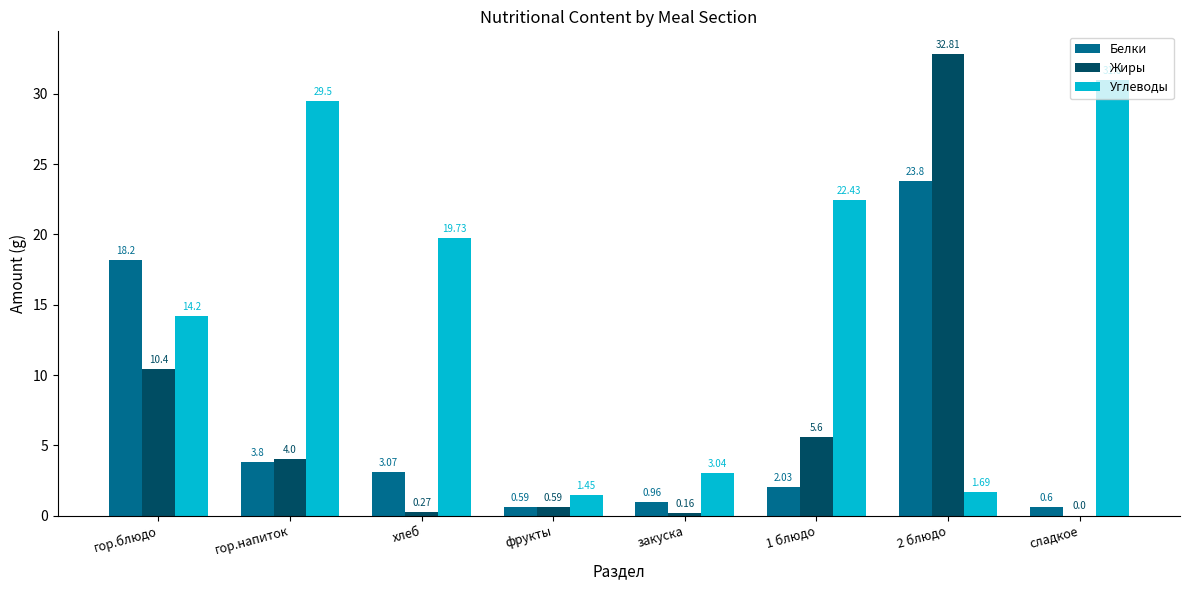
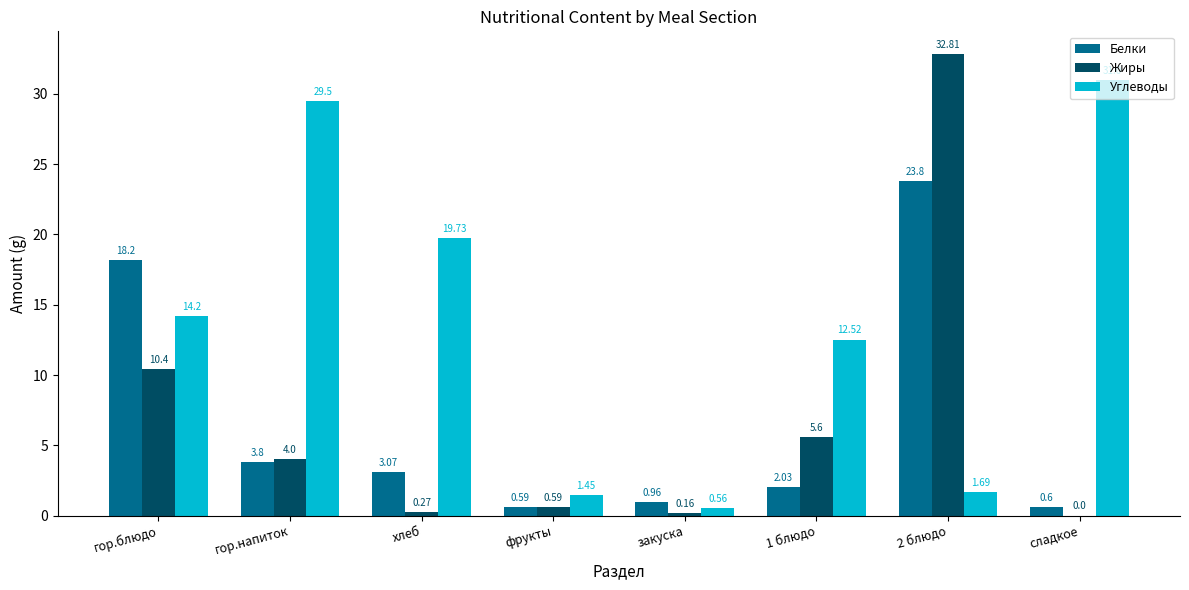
  {
    "Углеводы": {
      "гор.блюдо": 14.2,
      "гор.напиток": 29.5,
      "хлеб": 19.73,
      "фрукты": 1.45,
-     "закуска": 3.04,
-     "1 блюдо": 22.43,
+     "закуска": 0.56,
+     "1 блюдо": 12.52,
      "2 блюдо": 1.69
    }
  }
